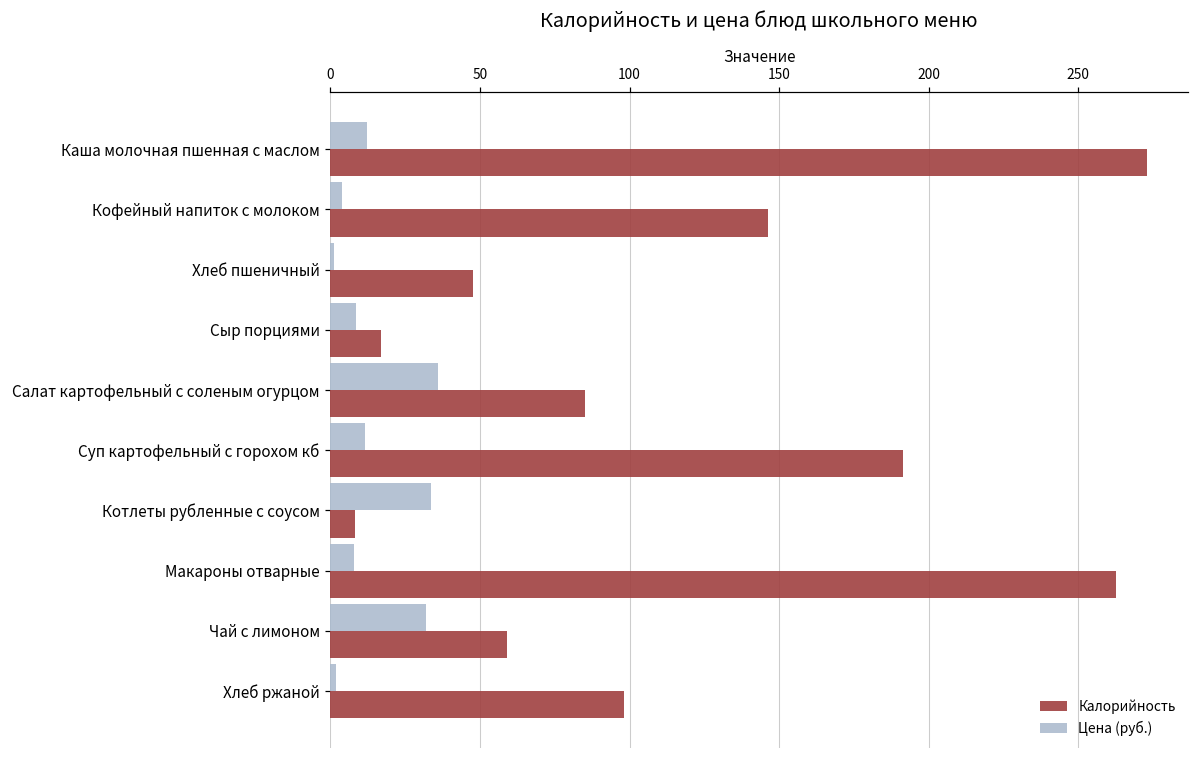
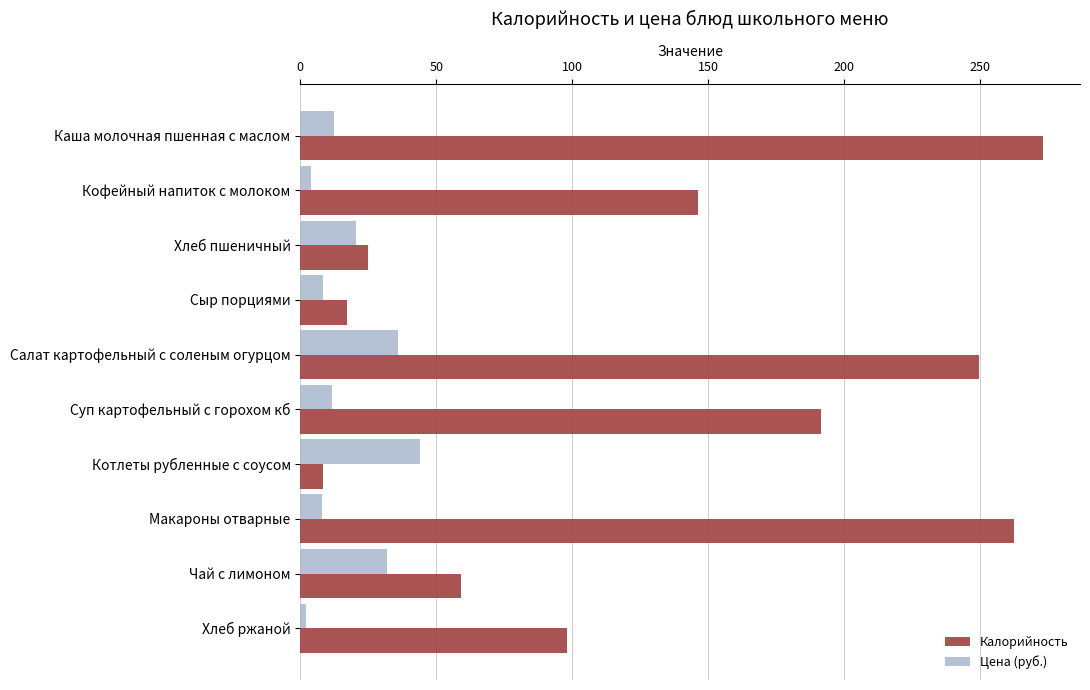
  {
    "Калорийность": {
      "Каша молочная пшенная с маслом": 273,
      "Кофейный напиток с молоком": 146,
-     "Хлеб пшеничный": 48,
+     "Хлеб пшеничный": 25,
      "Сыр порциями": 17,
-     "Салат картофельный с соленым огурцом": 85,
+     "Салат картофельный с соленым огурцом": 250,
      "Суп картофельный с горохом кб": 191,
      "Котлеты рубленные с соусом": 8,
      "Макароны отварные": 262,
      "Чай с лимоном": 59,
      "Хлеб ржаной": 98
    },
    "Цена (руб.)": {
      "Каша молочная пшенная с маслом": 12,
      "Кофейный напиток с молоком": 4,
-     "Хлеб пшеничный": 1,
+     "Хлеб пшеничный": 21,
      "Сыр порциями": 8,
      "Салат картофельный с соленым огурцом": 36,
      "Суп картофельный с горохом кб": 12,
-     "Котлеты рубленные с соусом": 34,
+     "Котлеты рубленные с соусом": 44,
      "Макароны отварные": 8,
      "Чай с лимоном": 32,
      "Хлеб ржаной": 2
    }
  }
